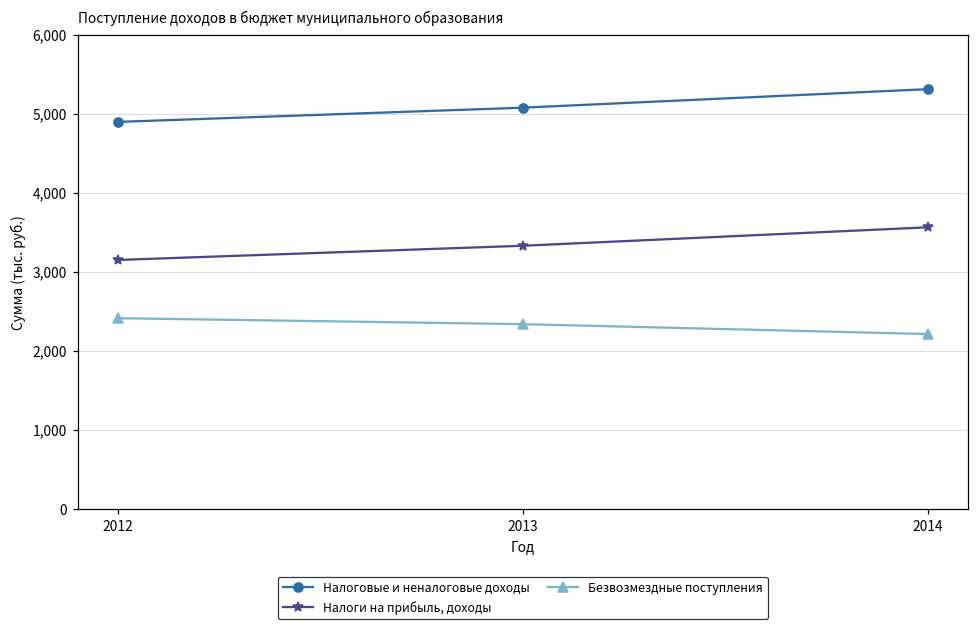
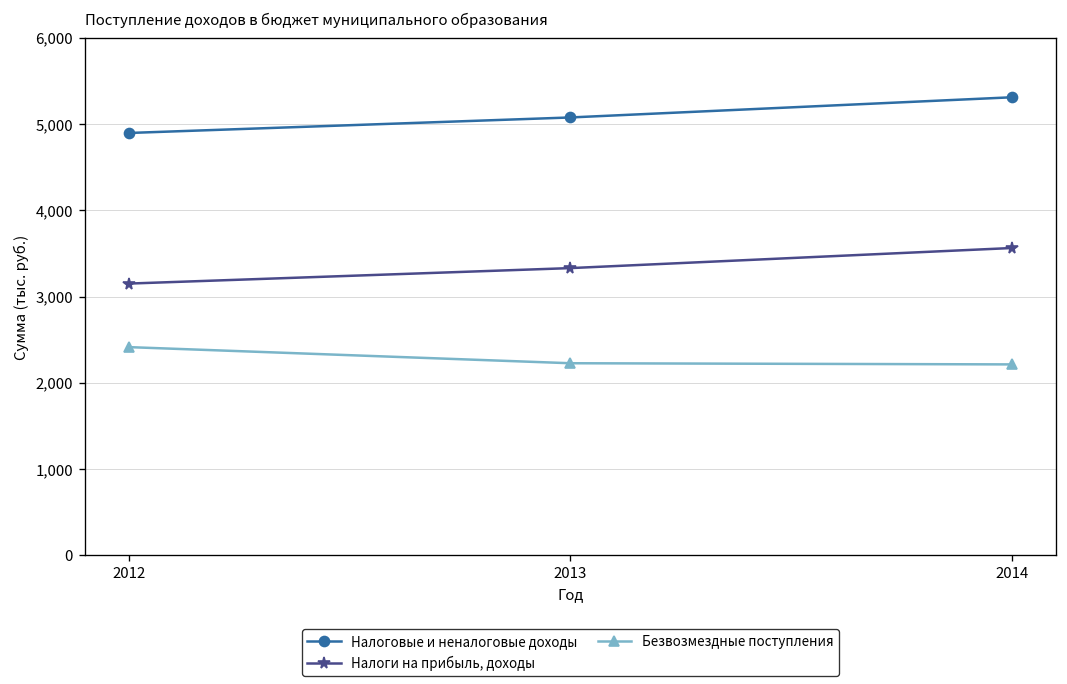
  {
    "Безвозмездные поступления": {
      "2012": "2,400",
-     "2013": "2,300",
+     "2013": "2,200",
      "2014": "2,200"
    }
  }
